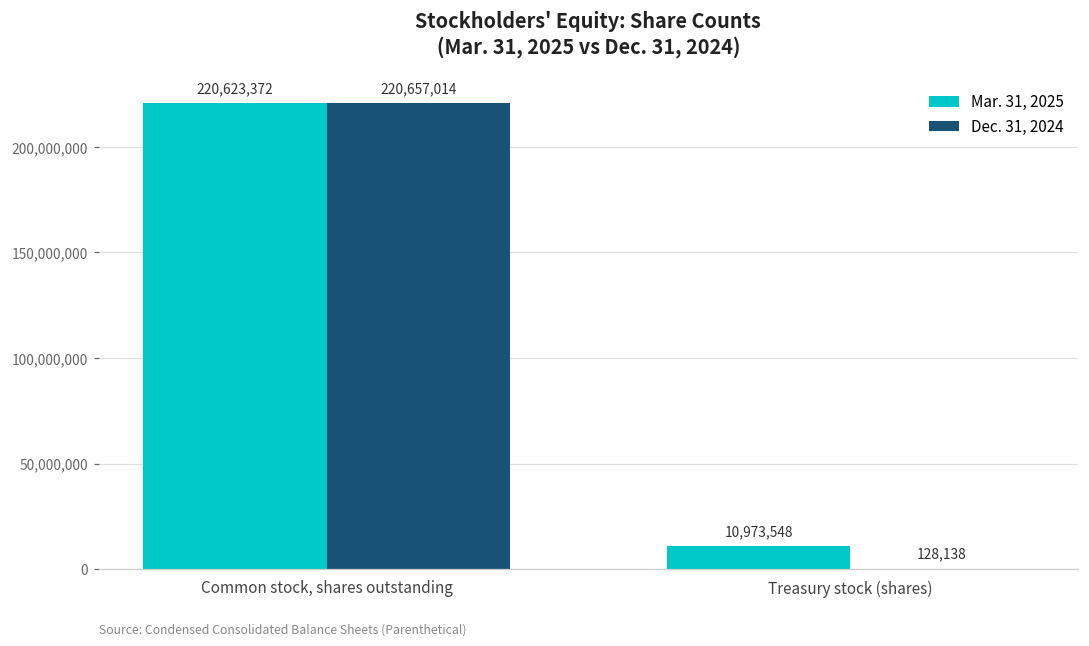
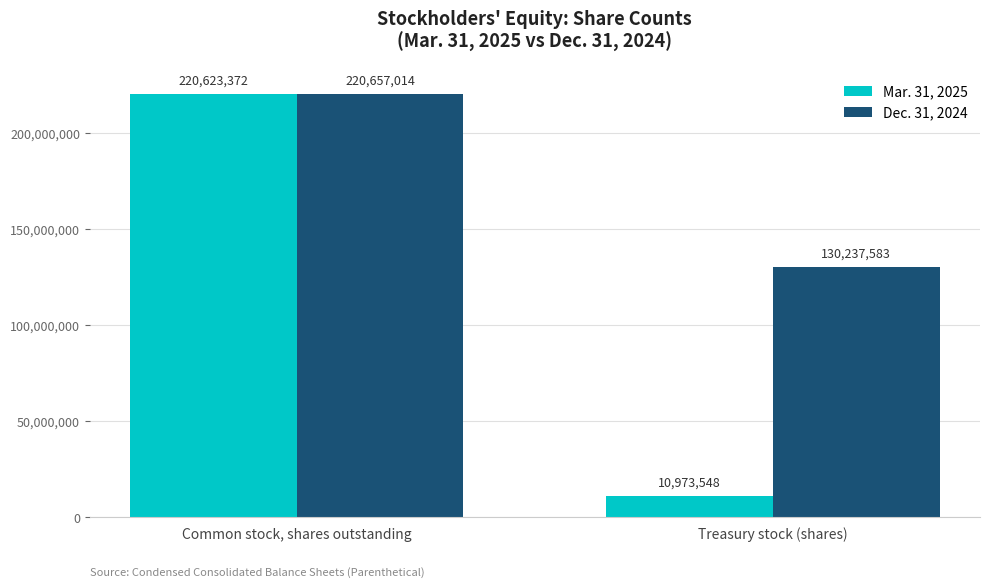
  {
    "Mar. 31, 2025": {
      "Common stock, shares outstanding": "220,623,372",
      "Treasury stock (shares)": "10,973,548"
    },
    "Dec. 31, 2024": {
      "Common stock, shares outstanding": "220,657,014",
-     "Treasury stock (shares)": "128,138"
+     "Treasury stock (shares)": "130,237,583"
    }
  }
